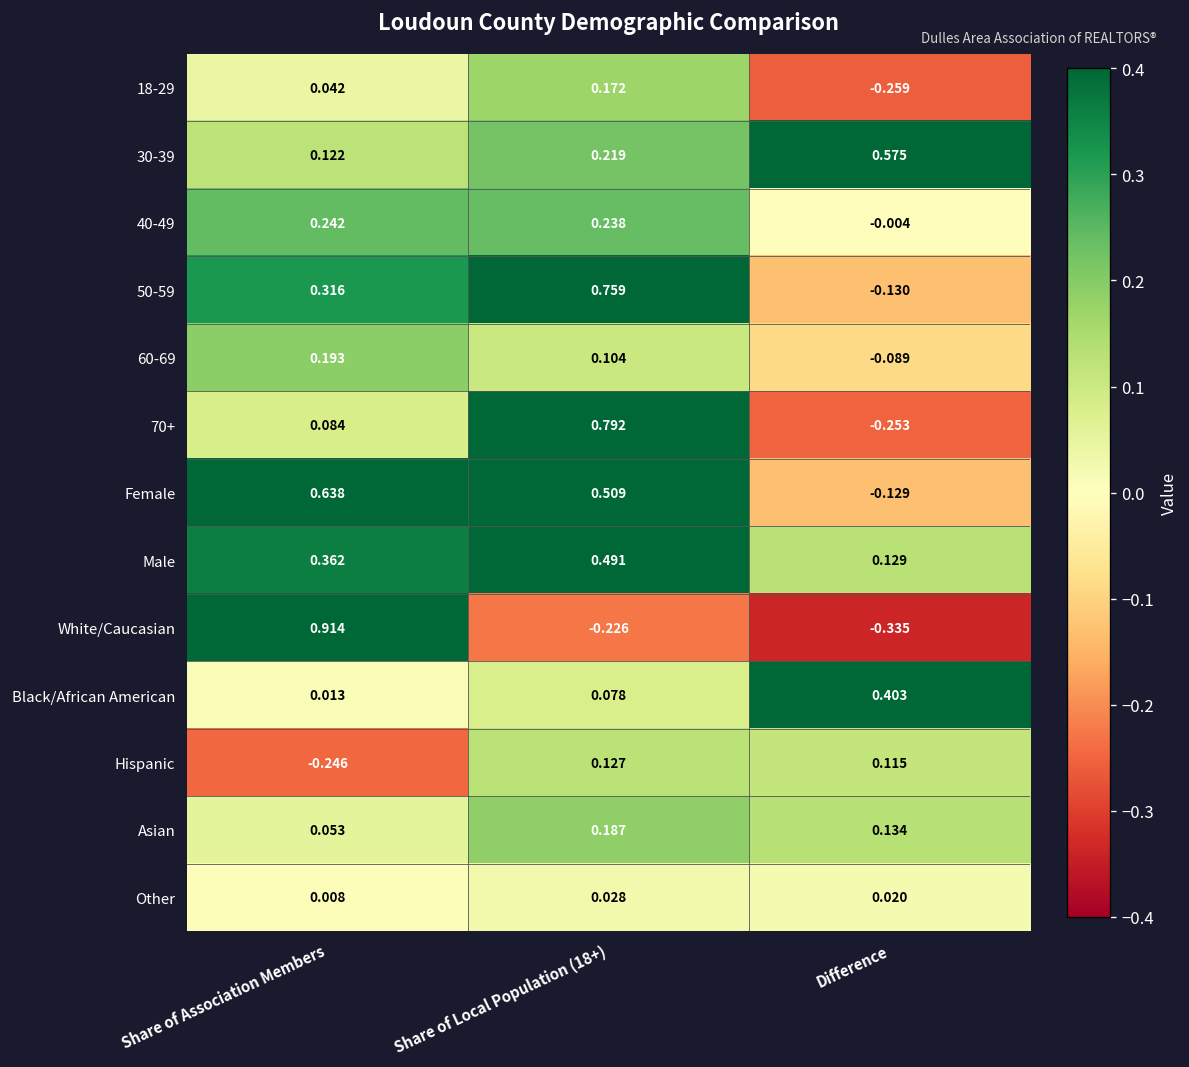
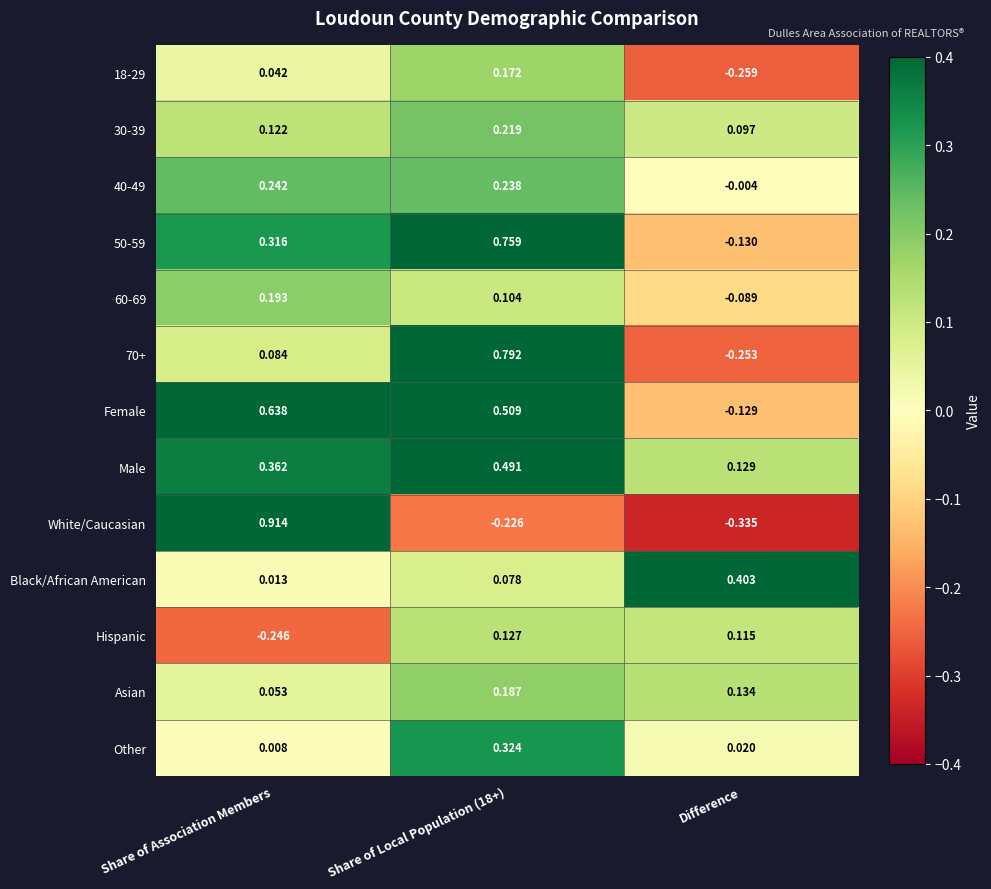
  {
    "18-29": {
      "Share of Association Members": 0.042,
      "Share of Local Population (18+)": 0.172,
      "Difference": -0.259
    },
    "30-39": {
      "Share of Association Members": 0.122,
      "Share of Local Population (18+)": 0.219,
-     "Difference": 0.575
+     "Difference": 0.097
    },
    "40-49": {
      "Share of Association Members": 0.242,
      "Share of Local Population (18+)": 0.238,
      "Difference": -0.004
    },
    "50-59": {
      "Share of Association Members": 0.316,
      "Share of Local Population (18+)": 0.759,
      "Difference": -0.130
    },
    "60-69": {
      "Share of Association Members": 0.193,
      "Share of Local Population (18+)": 0.104,
      "Difference": -0.089
    },
    "70+": {
      "Share of Association Members": 0.084,
      "Share of Local Population (18+)": 0.792,
      "Difference": -0.253
    },
    "Female": {
      "Share of Association Members": 0.638,
      "Share of Local Population (18+)": 0.509,
      "Difference": -0.129
    },
    "Male": {
      "Share of Association Members": 0.362,
      "Share of Local Population (18+)": 0.491,
      "Difference": 0.129
    },
    "White/Caucasian": {
      "Share of Association Members": 0.914,
      "Share of Local Population (18+)": -0.226,
      "Difference": -0.335
    },
    "Black/African American": {
      "Share of Association Members": 0.013,
      "Share of Local Population (18+)": 0.078,
      "Difference": 0.403
    },
    "Hispanic": {
      "Share of Association Members": -0.246,
      "Share of Local Population (18+)": 0.127,
      "Difference": 0.115
    },
    "Asian": {
      "Share of Association Members": 0.053,
      "Share of Local Population (18+)": 0.187,
      "Difference": 0.134
    },
    "Other": {
      "Share of Association Members": 0.008,
-     "Share of Local Population (18+)": 0.028,
+     "Share of Local Population (18+)": 0.324,
      "Difference": 0.020
    }
  }
